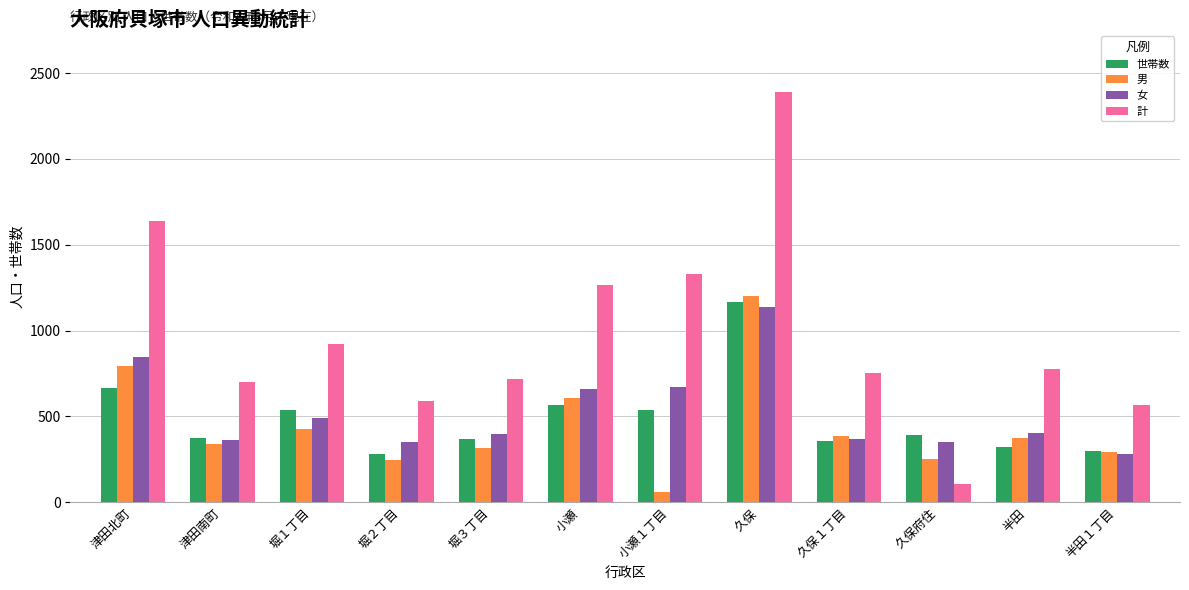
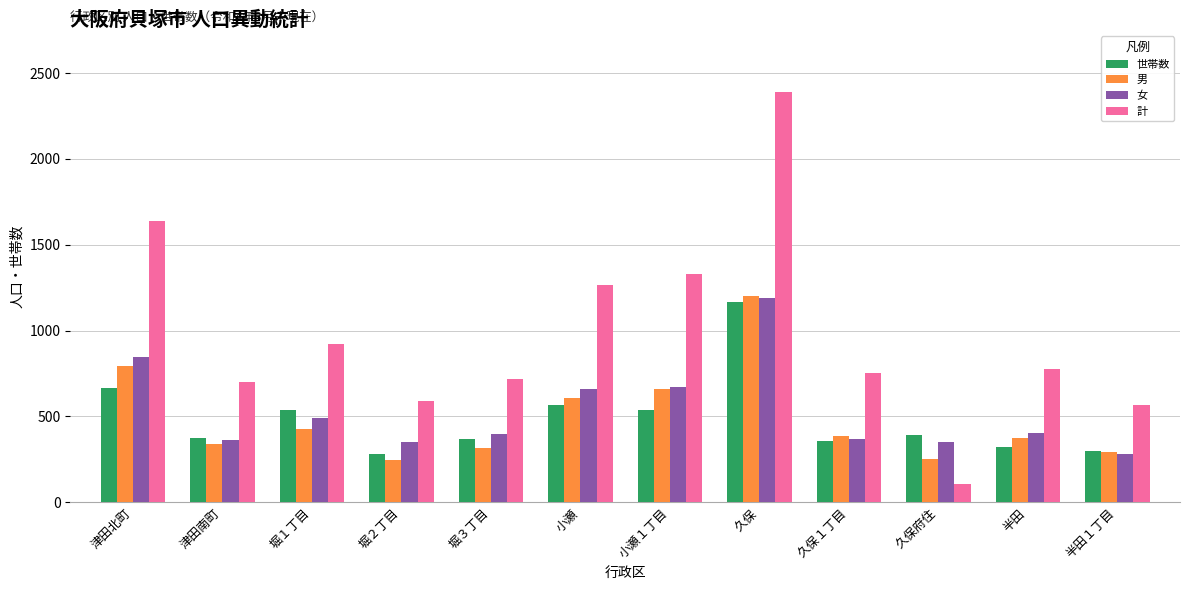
  {
    "世帯数": {
      "津田北町": 670,
      "津田南町": 370,
      "堀１丁目": 540,
      "堀２丁目": 280,
      "堀３丁目": 370,
      "小瀬": 570,
      "小瀬１丁目": 540,
      "久保": 1170,
      "久保１丁目": 360,
      "久保府住": 390,
      "半田": 320,
      "半田１丁目": 300
    },
    "男": {
      "津田北町": 790,
      "津田南町": 340,
      "堀１丁目": 430,
      "堀２丁目": 240,
      "堀３丁目": 320,
      "小瀬": 610,
-     "小瀬１丁目": 60,
+     "小瀬１丁目": 660,
      "久保": 1200,
      "久保１丁目": 390,
      "久保府住": 250,
      "半田": 370,
      "半田１丁目": 290
    },
    "女": {
      "津田北町": 850,
      "津田南町": 360,
      "堀１丁目": 490,
      "堀２丁目": 350,
      "堀３丁目": 400,
      "小瀬": 660,
      "小瀬１丁目": 670,
-     "久保": 1140,
+     "久保": 1190,
      "久保１丁目": 370,
      "久保府住": 350,
      "半田": 400,
      "半田１丁目": 280
    },
    "計": {
      "津田北町": 1640,
      "津田南町": 700,
      "堀１丁目": 920,
      "堀２丁目": 590,
      "堀３丁目": 720,
      "小瀬": 1260,
      "小瀬１丁目": 1330,
      "久保": 2390,
      "久保１丁目": 750,
      "久保府住": 110,
      "半田": 780,
      "半田１丁目": 570
    }
  }
